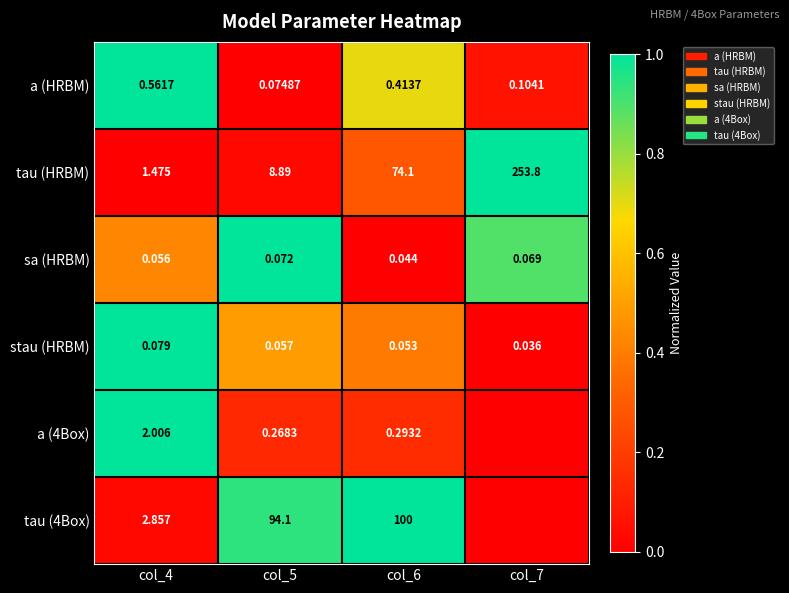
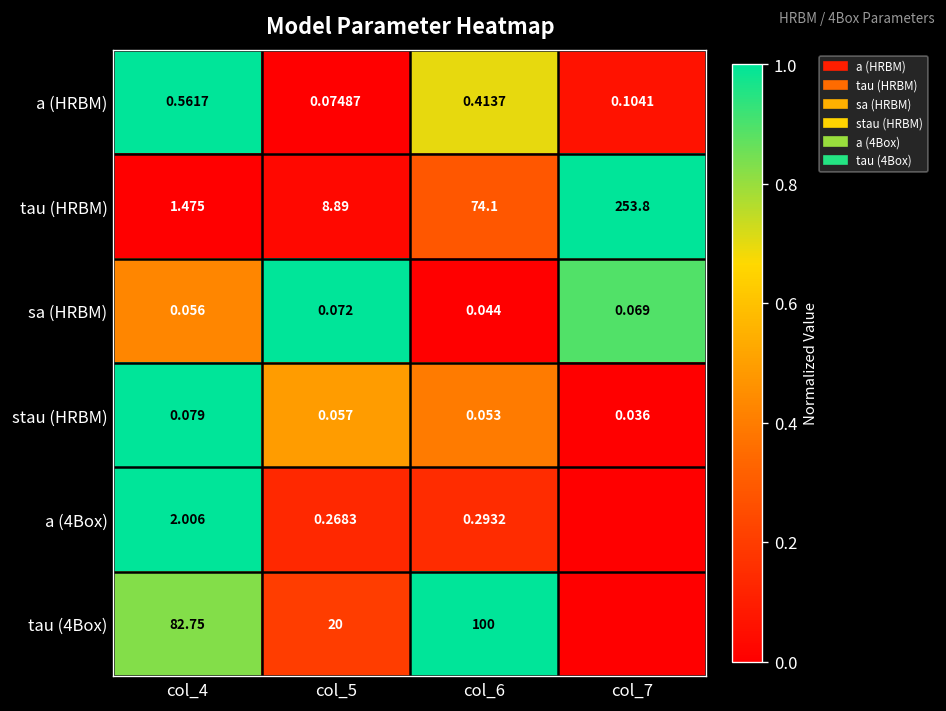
  {
    "a (HRBM)": {
      "col_4": 0.5617,
      "col_5": 0.07487,
      "col_6": 0.4137,
      "col_7": 0.1041
    },
    "tau (HRBM)": {
      "col_4": 1.475,
      "col_5": 8.89,
      "col_6": 74.1,
      "col_7": 253.8
    },
    "sa (HRBM)": {
      "col_4": 0.056,
      "col_5": 0.072,
      "col_6": 0.044,
      "col_7": 0.069
    },
    "stau (HRBM)": {
      "col_4": 0.079,
      "col_5": 0.057,
      "col_6": 0.053,
      "col_7": 0.036
    },
    "a (4Box)": {
      "col_4": 2.006,
      "col_5": 0.2683,
      "col_6": 0.2932
    },
    "tau (4Box)": {
-     "col_4": 2.857,
-     "col_5": 94.1,
+     "col_4": 82.75,
+     "col_5": 20,
      "col_6": 100
    }
  }
